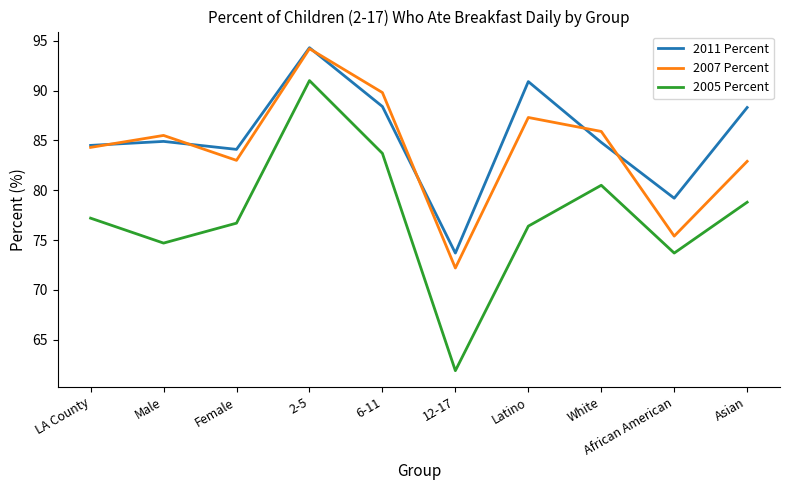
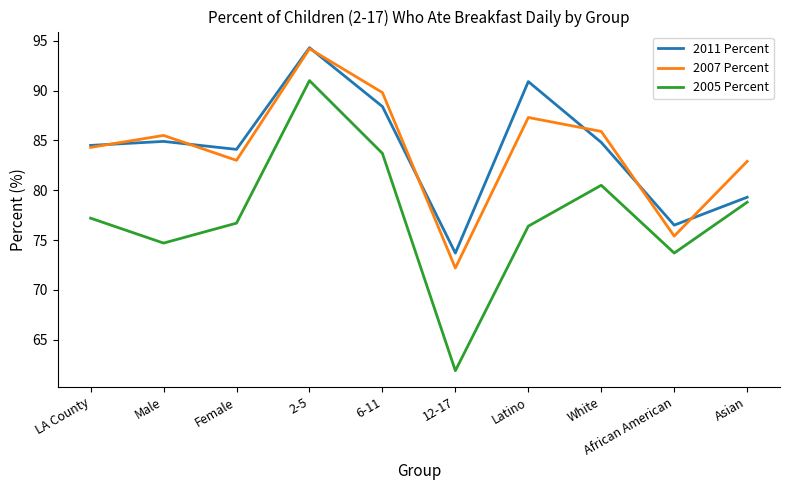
  {
    "2011 Percent": {
      "Male": 85,
      "Female": 84,
      "6-11": 88,
      "12-17": 74,
      "Latino": 91,
      "White": 85,
-     "African American": 79,
-     "Asian": 88
+     "African American": 77,
+     "Asian": 79
    },
    "2007 Percent": {
      "Male": 86,
      "Female": 83,
      "6-11": 90,
      "12-17": 72,
      "Latino": 87,
      "White": 86,
      "African American": 75,
      "Asian": 83
    },
    "2005 Percent": {
      "LA County": 77,
      "Male": 75,
      "Female": 77,
      "2-5": 91,
      "6-11": 84,
      "12-17": 62,
      "Latino": 76,
      "White": 81,
      "African American": 74,
      "Asian": 79
    }
  }
